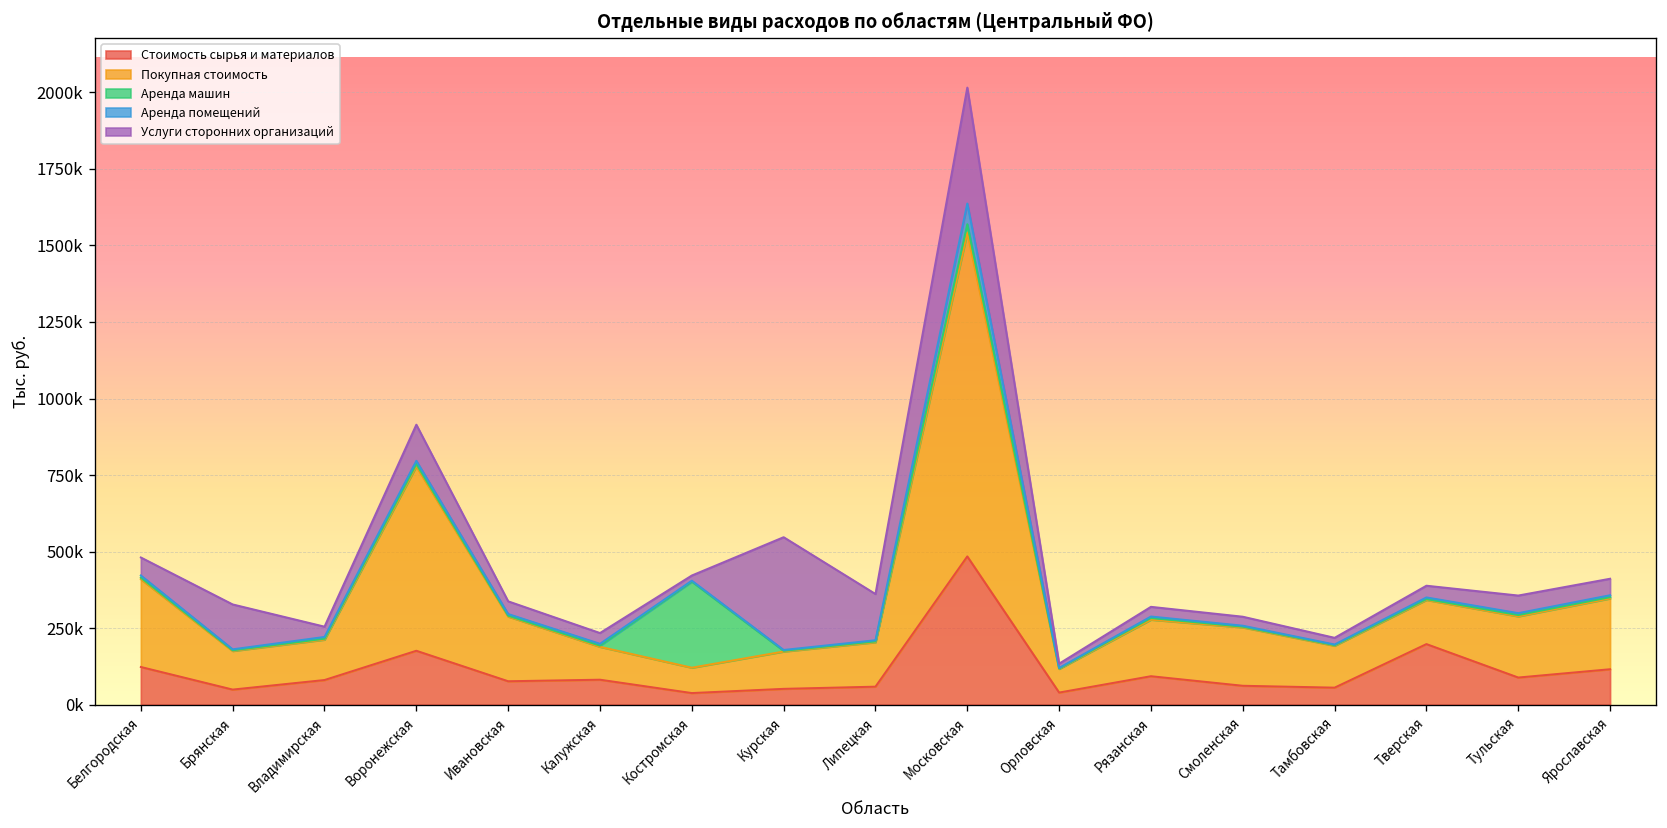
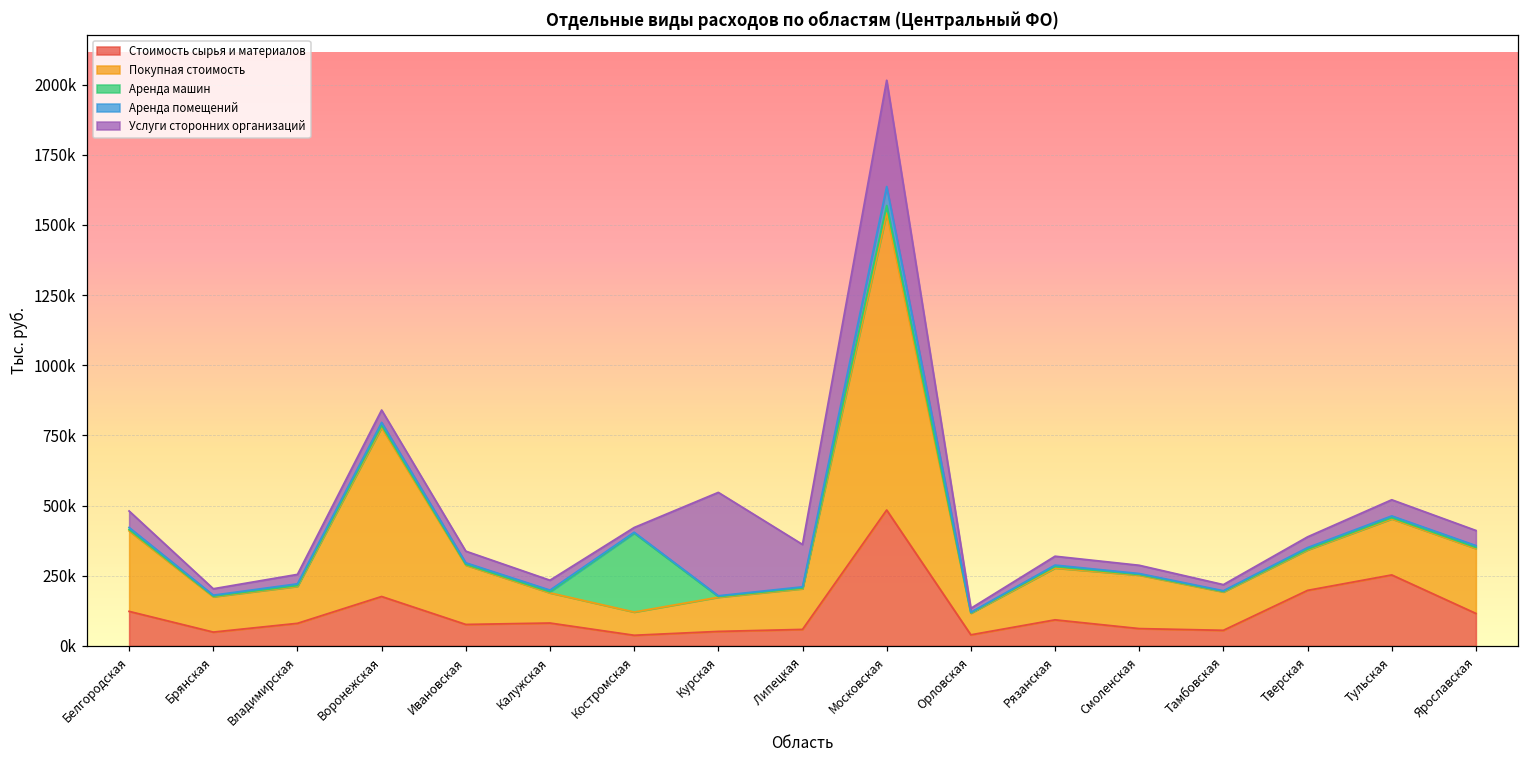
  {
    "Стоимость сырья и материалов": {
      "Белгородская": 120000,
      "Брянская": 50000,
      "Владимирская": 80000,
      "Воронежская": 180000,
      "Ивановская": 80000,
      "Калужская": 80000,
      "Костромская": 40000,
      "Курская": 50000,
      "Липецкая": 60000,
      "Московская": 480000,
      "Орловская": 40000,
      "Рязанская": 90000,
      "Смоленская": 60000,
      "Тамбовская": 60000,
      "Тверская": 200000,
-     "Тульская": 90000,
+     "Тульская": 250000,
      "Ярославская": 120000
    },
    "Покупная стоимость": {
      "Костромская": 80000,
      "Московская": 1060000
    },
    "Аренда машин": {
      "Московская": 30000
    },
    "Аренда помещений": {
      "Воронежская": 10000,
      "Московская": 70000
    },
    "Услуги сторонних организаций": {
      "Белгородская": 60000,
-     "Брянская": 150000,
+     "Брянская": 20000,
      "Владимирская": 30000,
-     "Воронежская": 120000,
+     "Воронежская": 40000,
      "Ивановская": 40000,
      "Калужская": 40000,
      "Костромская": 20000,
      "Курская": 370000,
      "Липецкая": 150000,
      "Московская": 380000,
      "Орловская": 10000,
      "Рязанская": 30000,
      "Смоленская": 30000,
      "Тамбовская": 20000,
      "Тверская": 40000,
      "Тульская": 60000,
      "Ярославская": 50000
    }
  }
